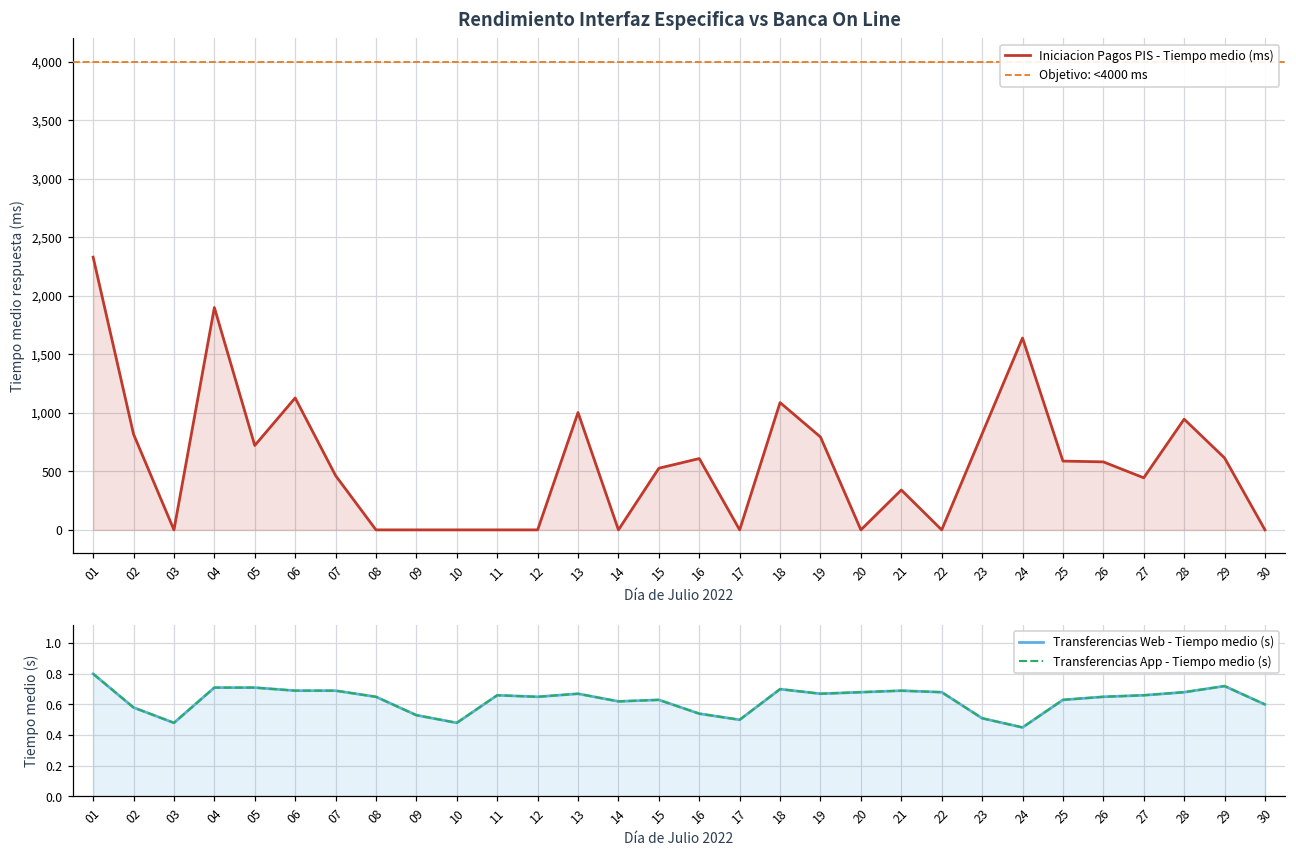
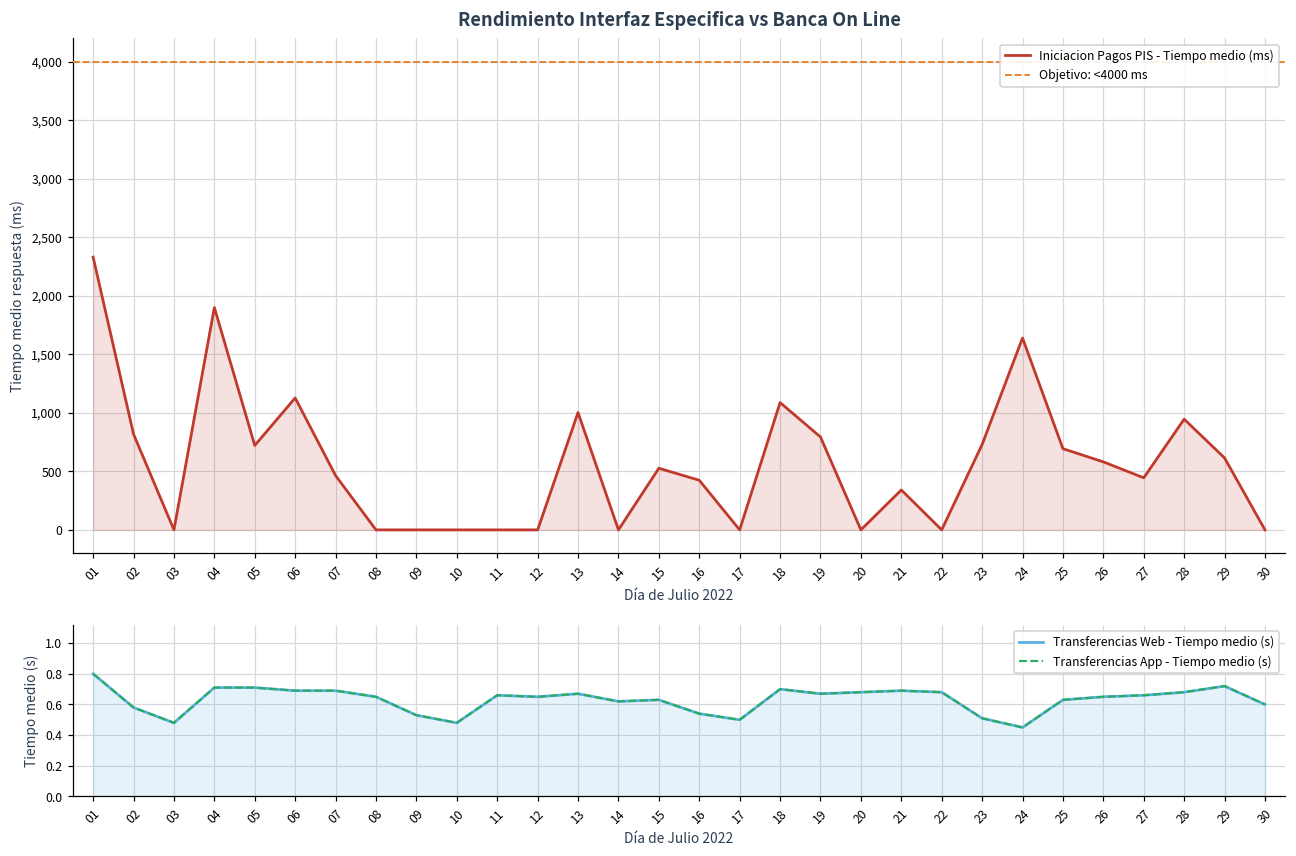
  {
    "Rendimiento Interfaz Especifica vs Banca On Line": {
      "01": "2,330",
      "02": "820",
      "03": "0",
      "04": "1,900",
      "05": "720",
      "06": "1,130",
      "07": "460",
      "08": "0",
      "09": "0",
      "10": "0",
      "11": "0",
      "12": "0",
      "13": "1,000",
      "14": "0",
      "15": "530",
-     "16": "610",
+     "16": "420",
      "17": "0",
      "18": "1,090",
      "19": "790",
      "20": "0",
      "21": "340",
      "22": "0",
-     "23": "820",
+     "23": "730",
      "24": "1,640",
-     "25": "590",
+     "25": "690",
      "26": "580",
      "27": "450",
      "28": "950",
      "29": "610",
      "30": "0"
    }
  }
